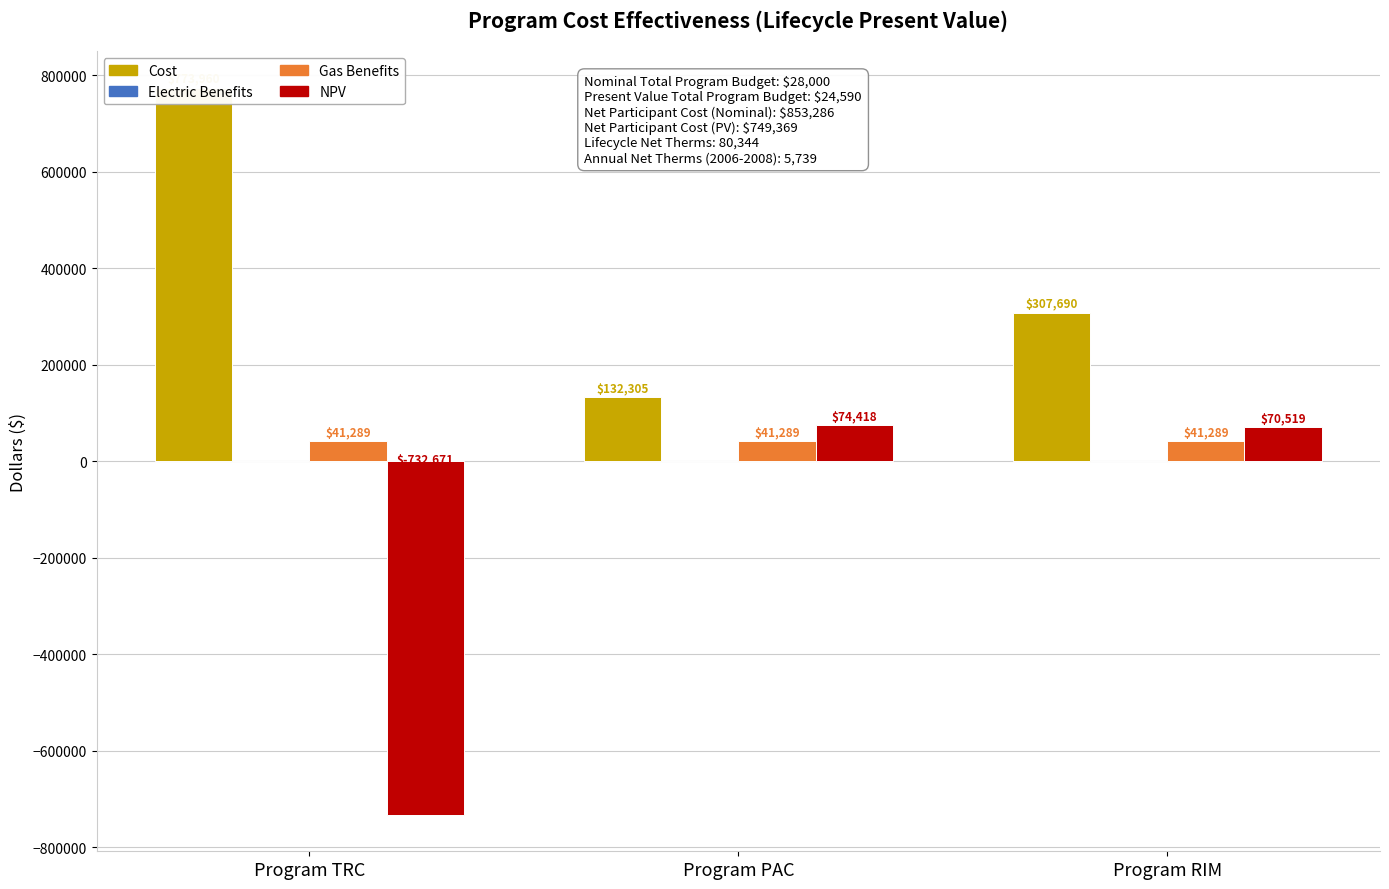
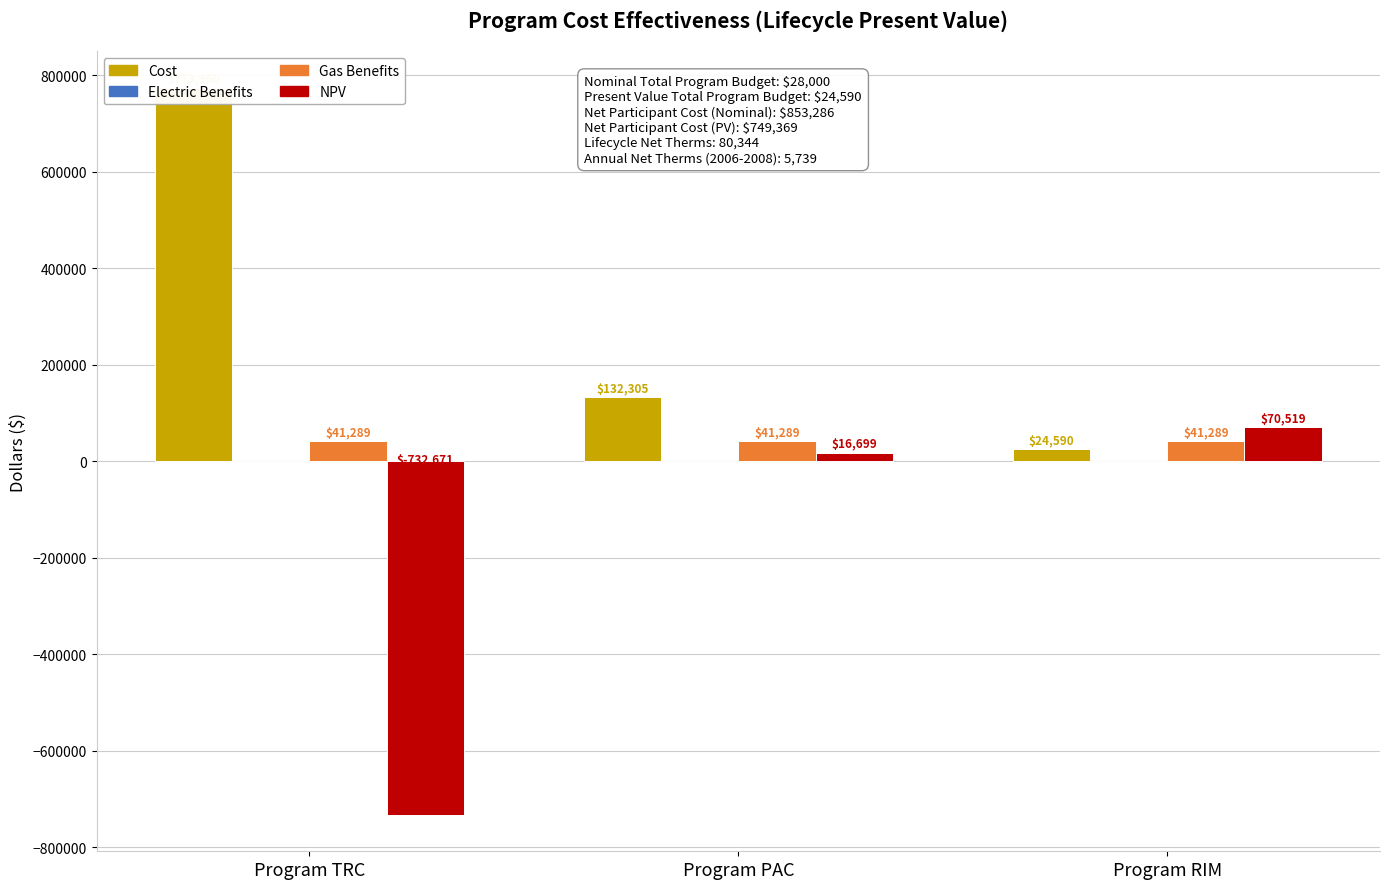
  {
    "Cost": {
      "Program PAC": "$132,305",
-     "Program RIM": "$307,690"
+     "Program RIM": "$24,590"
    },
    "Electric Benefits": {
      "Program TRC": "0",
      "Program PAC": "0",
      "Program RIM": "0"
    },
    "Gas Benefits": {
      "Program TRC": "$41,289",
      "Program PAC": "$41,289",
      "Program RIM": "$41,289"
    },
    "NPV": {
-     "Program PAC": "$74,418",
+     "Program PAC": "$16,699",
      "Program RIM": "$70,519"
    }
  }
